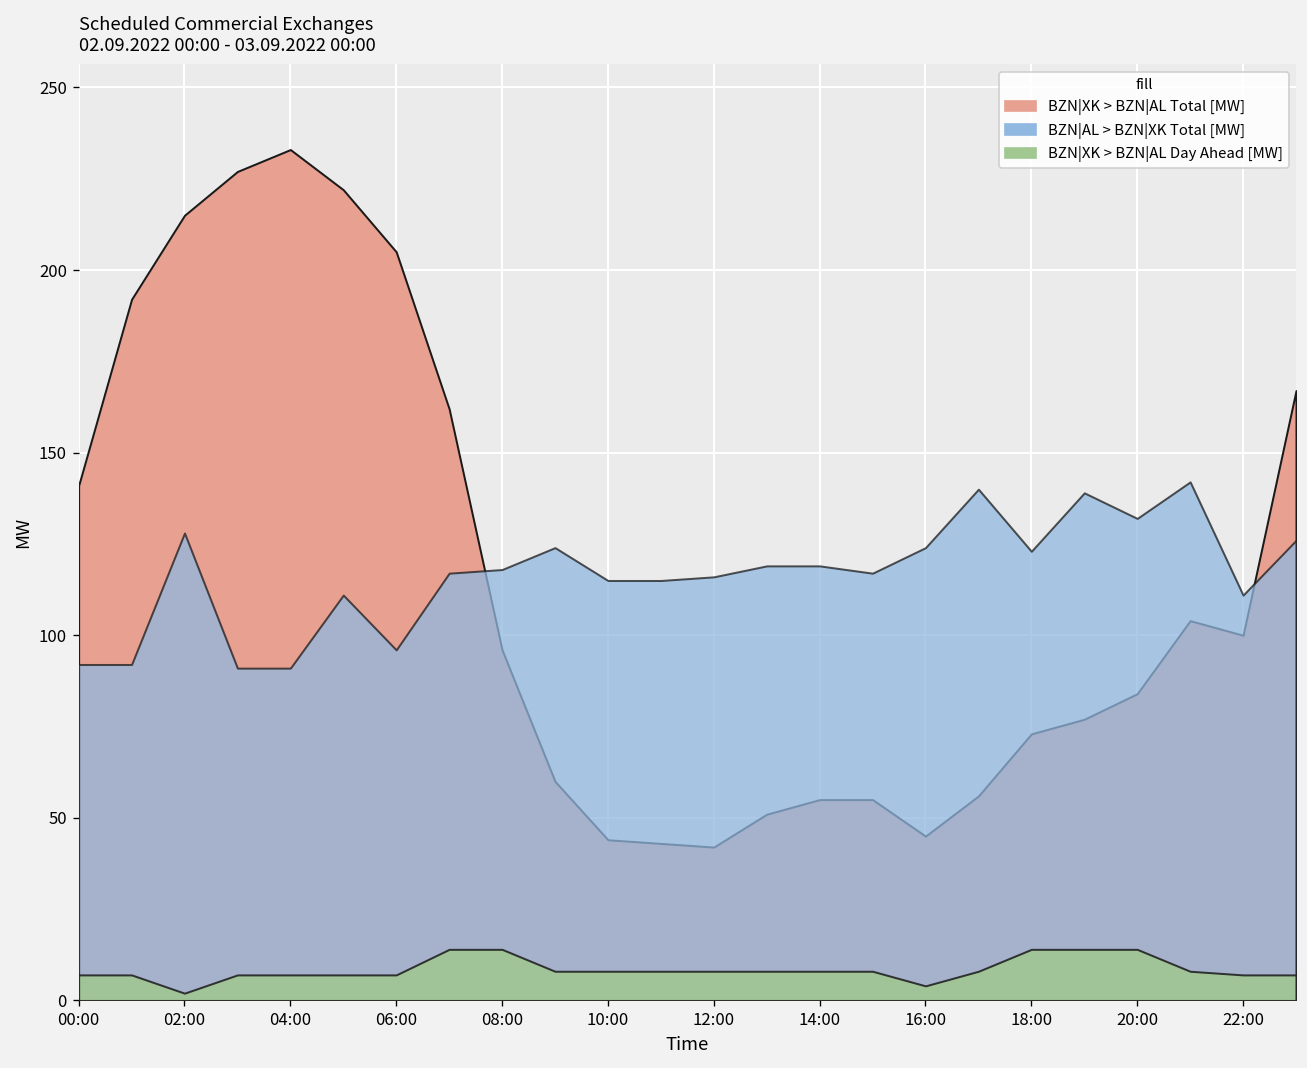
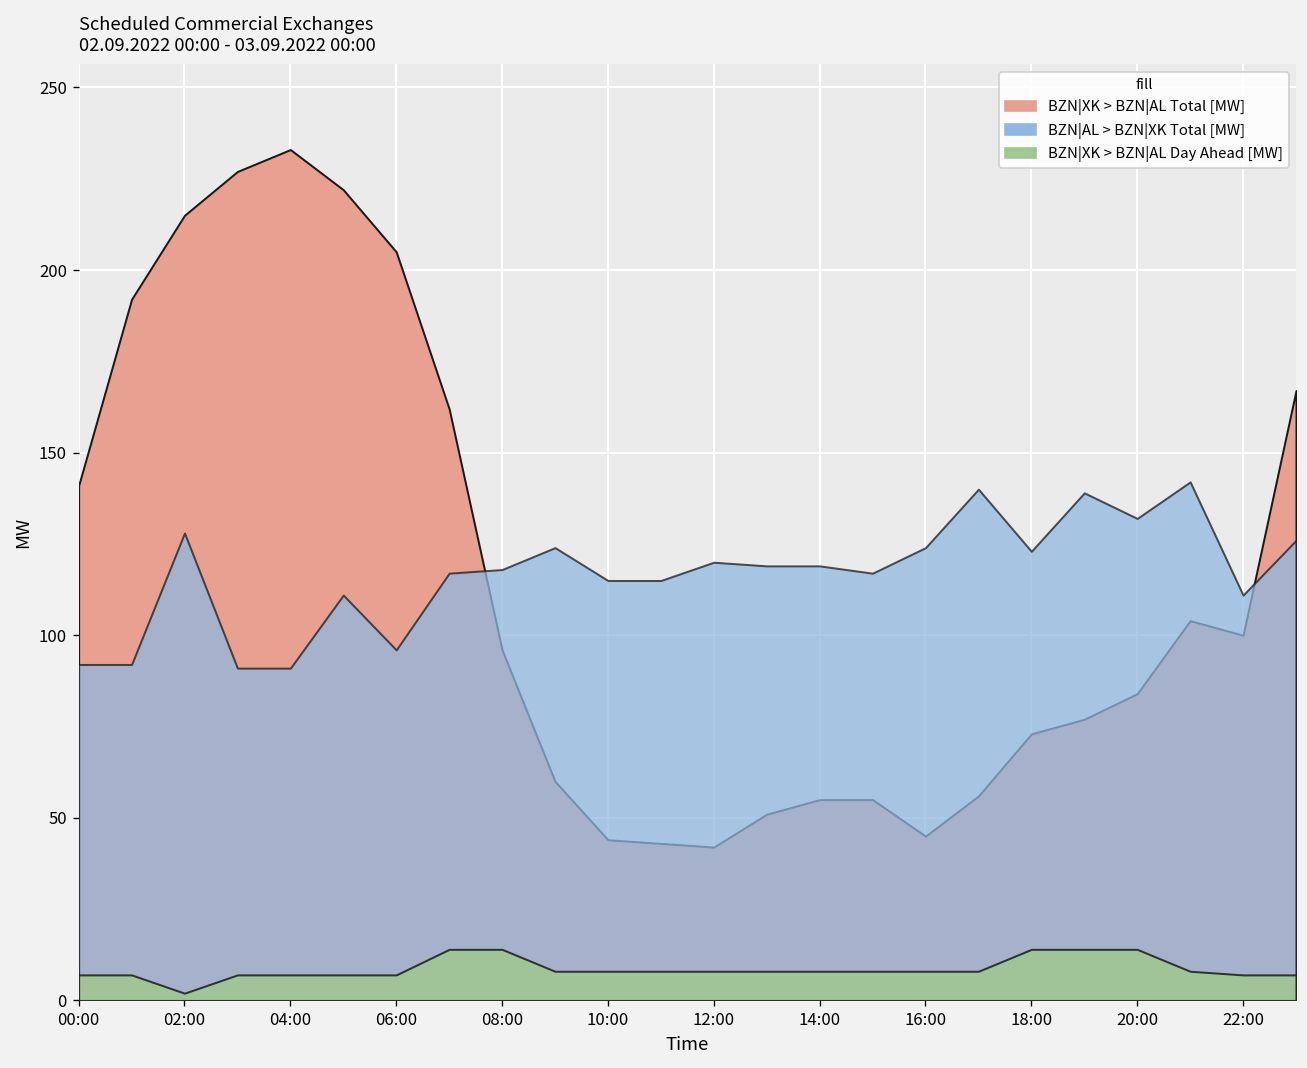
  {
    "BZN|XK > BZN|AL Total [MW]": {
      "00:00": 141,
      "02:00": 215,
      "04:00": 233,
      "06:00": 205,
      "08:00": 96,
      "10:00": 44,
      "12:00": 42,
      "14:00": 55,
      "16:00": 45,
      "18:00": 73,
      "20:00": 84,
      "22:00": 100
    },
    "BZN|AL > BZN|XK Total [MW]": {
      "00:00": 92,
      "02:00": 128,
      "04:00": 91,
      "06:00": 96,
      "08:00": 118,
      "10:00": 115,
-     "12:00": 116,
+     "12:00": 120,
      "14:00": 119,
      "16:00": 124,
      "18:00": 123,
      "20:00": 132,
      "22:00": 111
    },
    "BZN|XK > BZN|AL Day Ahead [MW]": {
      "00:00": 7,
      "02:00": 2,
      "04:00": 7,
      "06:00": 7,
      "08:00": 14,
      "10:00": 8,
      "12:00": 8,
      "14:00": 8,
-     "16:00": 4,
+     "16:00": 8,
      "18:00": 14,
      "20:00": 14,
      "22:00": 7
    }
  }
